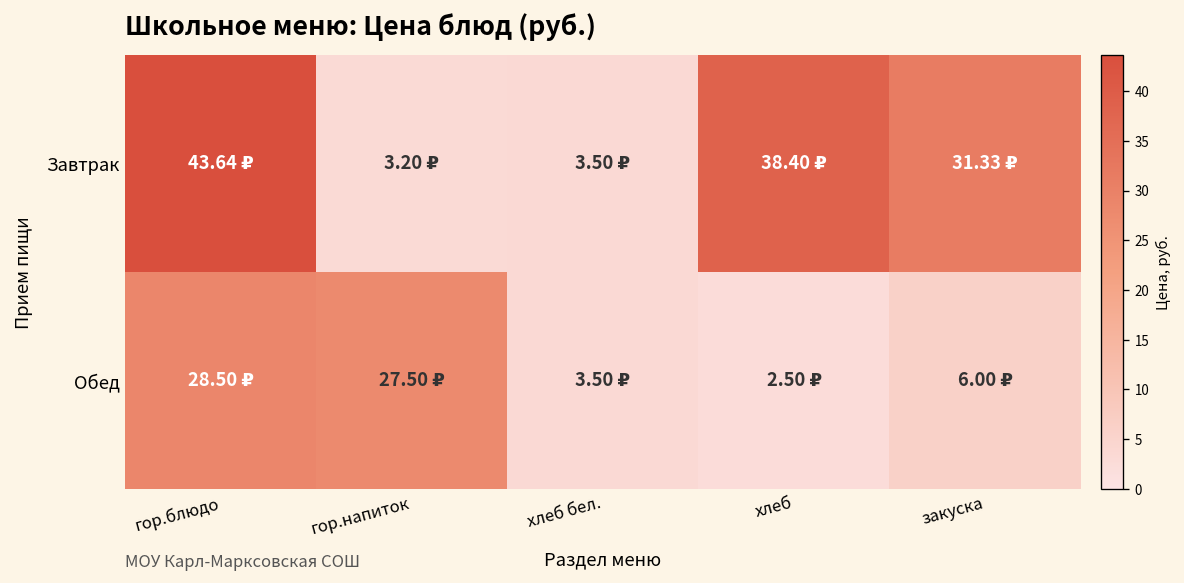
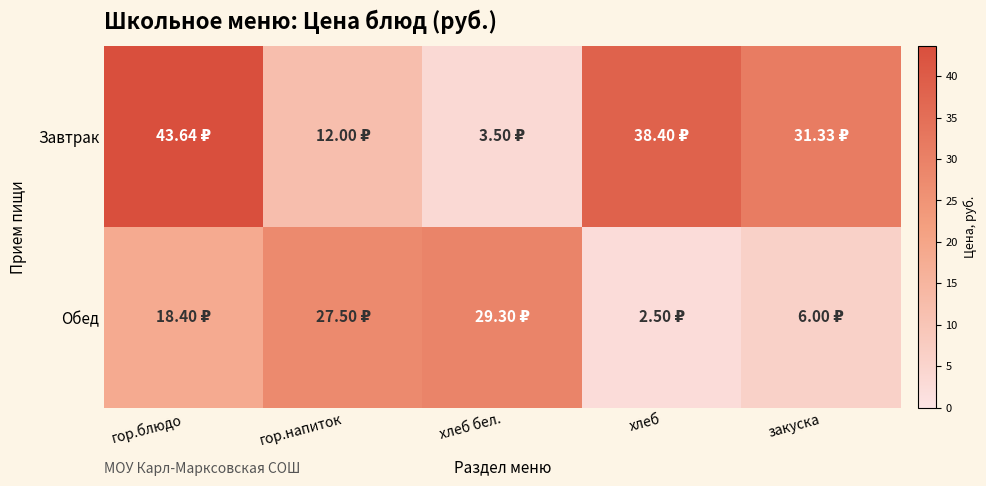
  {
    "Завтрак": {
      "гор.блюдо": 43.64,
-     "гор.напиток": 3.20,
+     "гор.напиток": 12.00,
      "хлеб бел.": 3.50,
      "хлеб": 38.40,
      "закуска": 31.33
    },
    "Обед": {
-     "гор.блюдо": 28.50,
+     "гор.блюдо": 18.40,
      "гор.напиток": 27.50,
-     "хлеб бел.": 3.50,
+     "хлеб бел.": 29.30,
      "хлеб": 2.50,
      "закуска": 6.00
    }
  }
